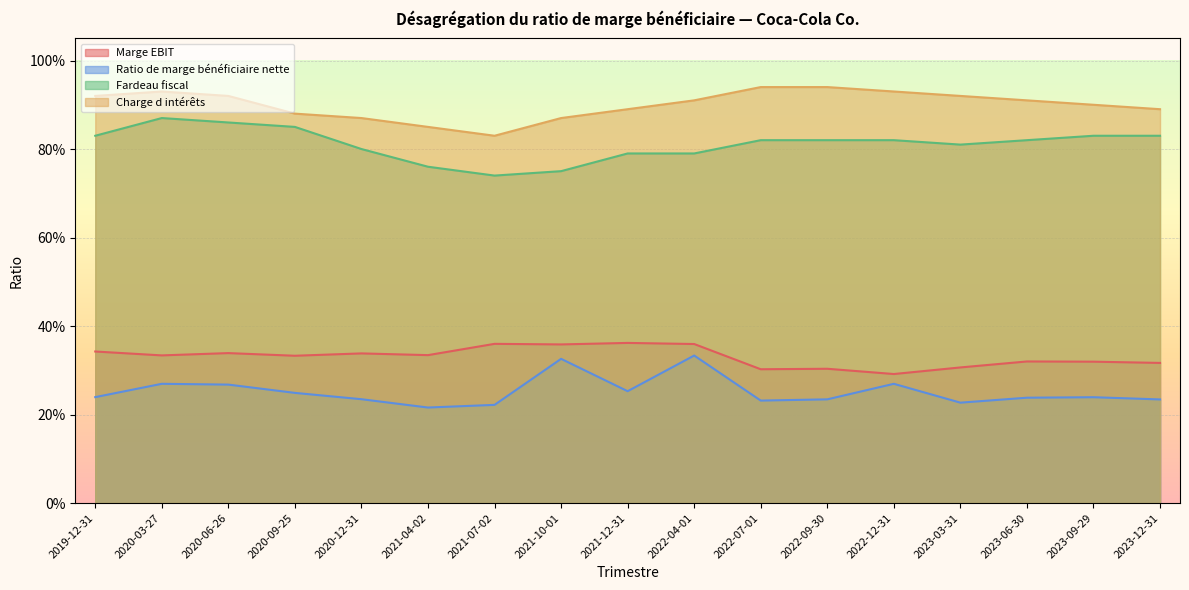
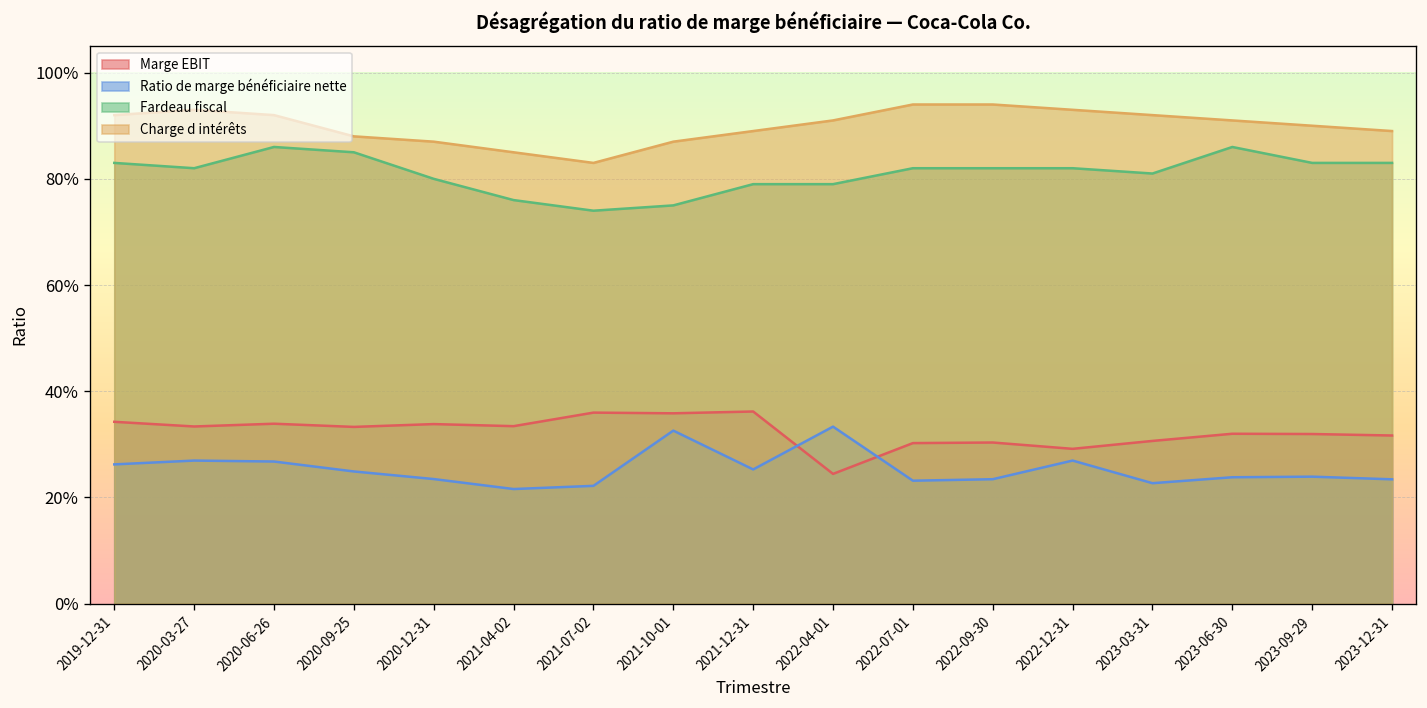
  {
    "Marge EBIT": {
      "2019-12-31": "34%",
      "2020-03-27": "33%",
      "2020-06-26": "34%",
      "2020-09-25": "33%",
      "2020-12-31": "34%",
      "2021-04-02": "33%",
      "2021-07-02": "36%",
      "2021-10-01": "36%",
      "2021-12-31": "36%",
-     "2022-04-01": "36%",
+     "2022-04-01": "24%",
      "2022-07-01": "30%",
      "2022-09-30": "30%",
      "2022-12-31": "29%",
      "2023-03-31": "31%",
      "2023-06-30": "32%",
      "2023-09-29": "32%",
      "2023-12-31": "32%"
    },
    "Ratio de marge bénéficiaire nette": {
-     "2019-12-31": "24%",
+     "2019-12-31": "26%",
      "2020-03-27": "27%",
      "2020-06-26": "27%",
      "2020-09-25": "25%",
      "2020-12-31": "23%",
      "2021-04-02": "22%",
      "2021-07-02": "22%",
      "2021-10-01": "33%",
      "2021-12-31": "25%",
      "2022-04-01": "33%",
      "2022-07-01": "23%",
      "2022-09-30": "23%",
      "2022-12-31": "27%",
      "2023-03-31": "23%",
      "2023-06-30": "24%",
      "2023-09-29": "24%",
      "2023-12-31": "23%"
    },
    "Fardeau fiscal": {
      "2019-12-31": "83%",
-     "2020-03-27": "87%",
+     "2020-03-27": "82%",
      "2020-06-26": "86%",
      "2020-09-25": "85%",
      "2020-12-31": "80%",
      "2021-04-02": "76%",
      "2021-07-02": "74%",
      "2021-10-01": "75%",
      "2021-12-31": "79%",
      "2022-04-01": "79%",
      "2022-07-01": "82%",
      "2022-09-30": "82%",
      "2022-12-31": "82%",
      "2023-03-31": "81%",
-     "2023-06-30": "82%",
+     "2023-06-30": "86%",
      "2023-09-29": "83%",
      "2023-12-31": "83%"
    },
    "Charge d intérêts": {
      "2020-09-25": "88%",
      "2020-12-31": "87%",
      "2021-04-02": "85%",
      "2021-07-02": "83%",
      "2021-10-01": "87%",
      "2021-12-31": "89%",
      "2022-04-01": "91%",
      "2022-07-01": "94%",
      "2022-09-30": "94%",
      "2022-12-31": "93%",
      "2023-03-31": "92%",
      "2023-06-30": "91%",
      "2023-09-29": "90%",
      "2023-12-31": "89%"
    }
  }
